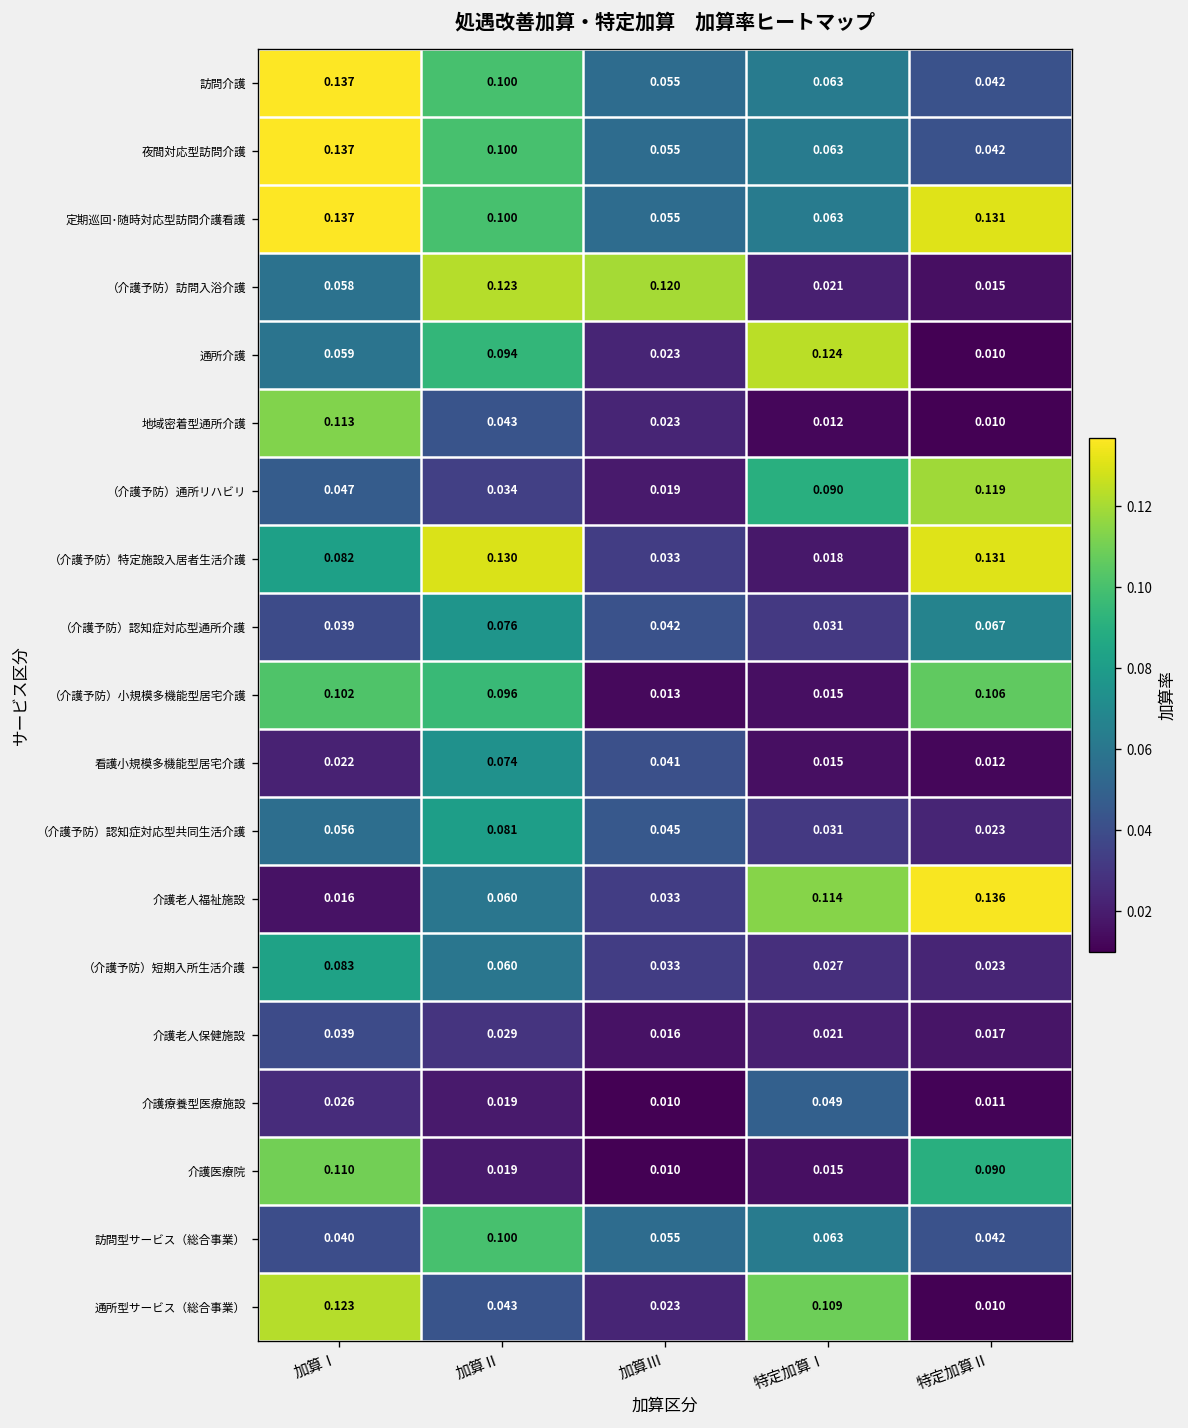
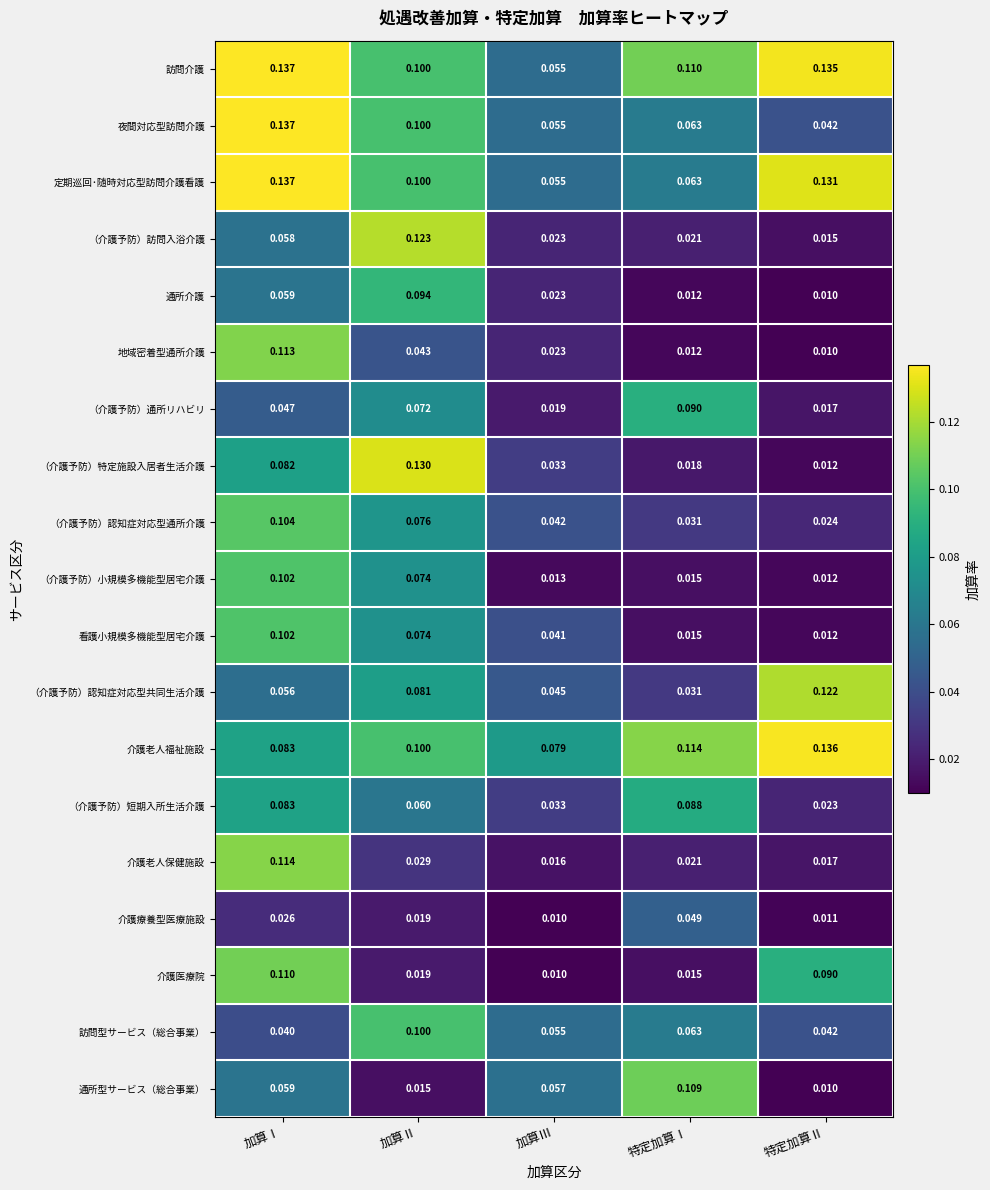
  {
    "訪問介護": {
      "加算Ⅰ": 0.137,
      "加算Ⅱ": 0.100,
      "加算Ⅲ": 0.055,
-     "特定加算Ⅰ": 0.063,
-     "特定加算Ⅱ": 0.042
+     "特定加算Ⅰ": 0.110,
+     "特定加算Ⅱ": 0.135
    },
    "夜間対応型訪問介護": {
      "加算Ⅰ": 0.137,
      "加算Ⅱ": 0.100,
      "加算Ⅲ": 0.055,
      "特定加算Ⅰ": 0.063,
      "特定加算Ⅱ": 0.042
    },
    "定期巡回･随時対応型訪問介護看護": {
      "加算Ⅰ": 0.137,
      "加算Ⅱ": 0.100,
      "加算Ⅲ": 0.055,
      "特定加算Ⅰ": 0.063,
      "特定加算Ⅱ": 0.131
    },
    "（介護予防）訪問入浴介護": {
      "加算Ⅰ": 0.058,
      "加算Ⅱ": 0.123,
-     "加算Ⅲ": 0.120,
+     "加算Ⅲ": 0.023,
      "特定加算Ⅰ": 0.021,
      "特定加算Ⅱ": 0.015
    },
    "通所介護": {
      "加算Ⅰ": 0.059,
      "加算Ⅱ": 0.094,
      "加算Ⅲ": 0.023,
-     "特定加算Ⅰ": 0.124,
+     "特定加算Ⅰ": 0.012,
      "特定加算Ⅱ": 0.010
    },
    "地域密着型通所介護": {
      "加算Ⅰ": 0.113,
      "加算Ⅱ": 0.043,
      "加算Ⅲ": 0.023,
      "特定加算Ⅰ": 0.012,
      "特定加算Ⅱ": 0.010
    },
    "（介護予防）通所リハビリ": {
      "加算Ⅰ": 0.047,
-     "加算Ⅱ": 0.034,
+     "加算Ⅱ": 0.072,
      "加算Ⅲ": 0.019,
      "特定加算Ⅰ": 0.090,
-     "特定加算Ⅱ": 0.119
+     "特定加算Ⅱ": 0.017
    },
    "（介護予防）特定施設入居者生活介護": {
      "加算Ⅰ": 0.082,
      "加算Ⅱ": 0.130,
      "加算Ⅲ": 0.033,
      "特定加算Ⅰ": 0.018,
-     "特定加算Ⅱ": 0.131
+     "特定加算Ⅱ": 0.012
    },
    "（介護予防）認知症対応型通所介護": {
-     "加算Ⅰ": 0.039,
+     "加算Ⅰ": 0.104,
      "加算Ⅱ": 0.076,
      "加算Ⅲ": 0.042,
      "特定加算Ⅰ": 0.031,
-     "特定加算Ⅱ": 0.067
+     "特定加算Ⅱ": 0.024
    },
    "（介護予防）小規模多機能型居宅介護": {
      "加算Ⅰ": 0.102,
-     "加算Ⅱ": 0.096,
+     "加算Ⅱ": 0.074,
      "加算Ⅲ": 0.013,
      "特定加算Ⅰ": 0.015,
-     "特定加算Ⅱ": 0.106
+     "特定加算Ⅱ": 0.012
    },
    "看護小規模多機能型居宅介護": {
-     "加算Ⅰ": 0.022,
+     "加算Ⅰ": 0.102,
      "加算Ⅱ": 0.074,
      "加算Ⅲ": 0.041,
      "特定加算Ⅰ": 0.015,
      "特定加算Ⅱ": 0.012
    },
    "（介護予防）認知症対応型共同生活介護": {
      "加算Ⅰ": 0.056,
      "加算Ⅱ": 0.081,
      "加算Ⅲ": 0.045,
      "特定加算Ⅰ": 0.031,
-     "特定加算Ⅱ": 0.023
+     "特定加算Ⅱ": 0.122
    },
    "介護老人福祉施設": {
-     "加算Ⅰ": 0.016,
-     "加算Ⅱ": 0.060,
-     "加算Ⅲ": 0.033,
+     "加算Ⅰ": 0.083,
+     "加算Ⅱ": 0.100,
+     "加算Ⅲ": 0.079,
      "特定加算Ⅰ": 0.114,
      "特定加算Ⅱ": 0.136
    },
    "（介護予防）短期入所生活介護": {
      "加算Ⅰ": 0.083,
      "加算Ⅱ": 0.060,
      "加算Ⅲ": 0.033,
-     "特定加算Ⅰ": 0.027,
+     "特定加算Ⅰ": 0.088,
      "特定加算Ⅱ": 0.023
    },
    "介護老人保健施設": {
-     "加算Ⅰ": 0.039,
+     "加算Ⅰ": 0.114,
      "加算Ⅱ": 0.029,
      "加算Ⅲ": 0.016,
      "特定加算Ⅰ": 0.021,
      "特定加算Ⅱ": 0.017
    },
    "介護療養型医療施設": {
      "加算Ⅰ": 0.026,
      "加算Ⅱ": 0.019,
      "加算Ⅲ": 0.010,
      "特定加算Ⅰ": 0.049,
      "特定加算Ⅱ": 0.011
    },
    "介護医療院": {
      "加算Ⅰ": 0.110,
      "加算Ⅱ": 0.019,
      "加算Ⅲ": 0.010,
      "特定加算Ⅰ": 0.015,
      "特定加算Ⅱ": 0.090
    },
    "訪問型サービス（総合事業）": {
      "加算Ⅰ": 0.040,
      "加算Ⅱ": 0.100,
      "加算Ⅲ": 0.055,
      "特定加算Ⅰ": 0.063,
      "特定加算Ⅱ": 0.042
    },
    "通所型サービス（総合事業）": {
-     "加算Ⅰ": 0.123,
-     "加算Ⅱ": 0.043,
-     "加算Ⅲ": 0.023,
+     "加算Ⅰ": 0.059,
+     "加算Ⅱ": 0.015,
+     "加算Ⅲ": 0.057,
      "特定加算Ⅰ": 0.109,
      "特定加算Ⅱ": 0.010
    }
  }
